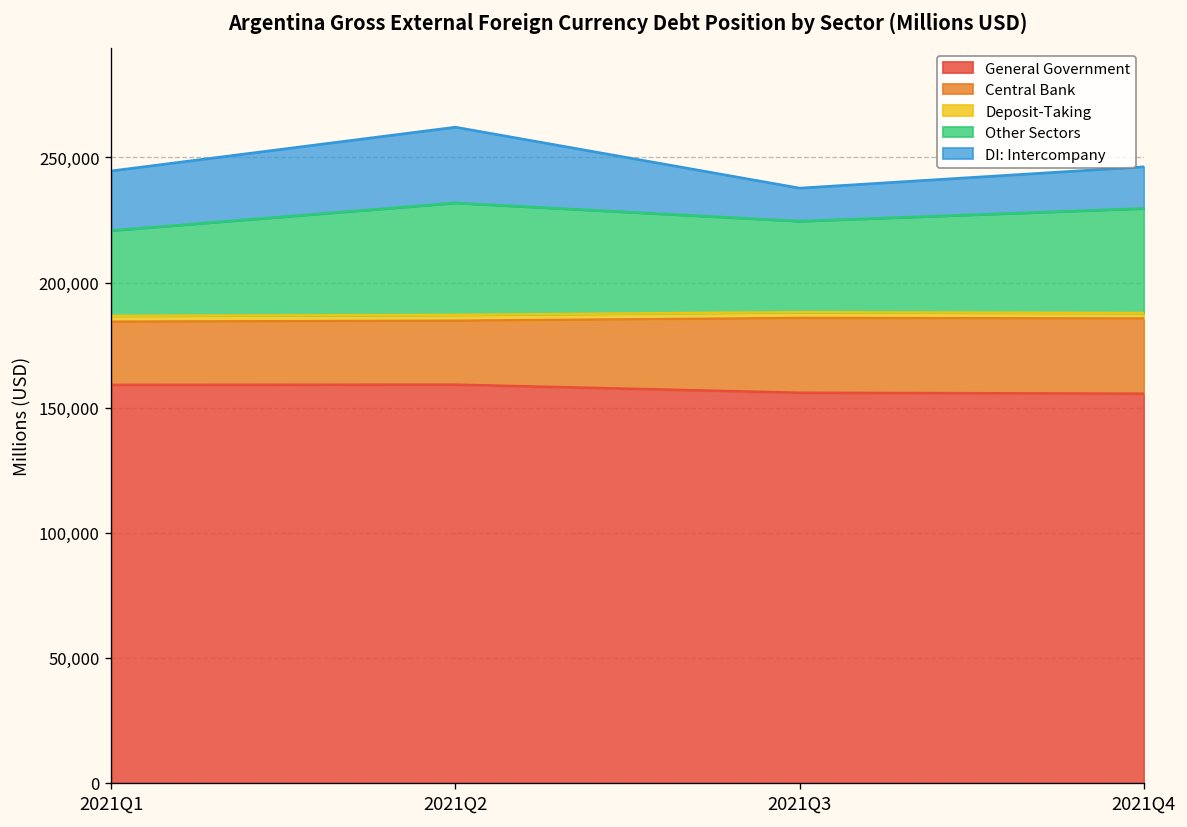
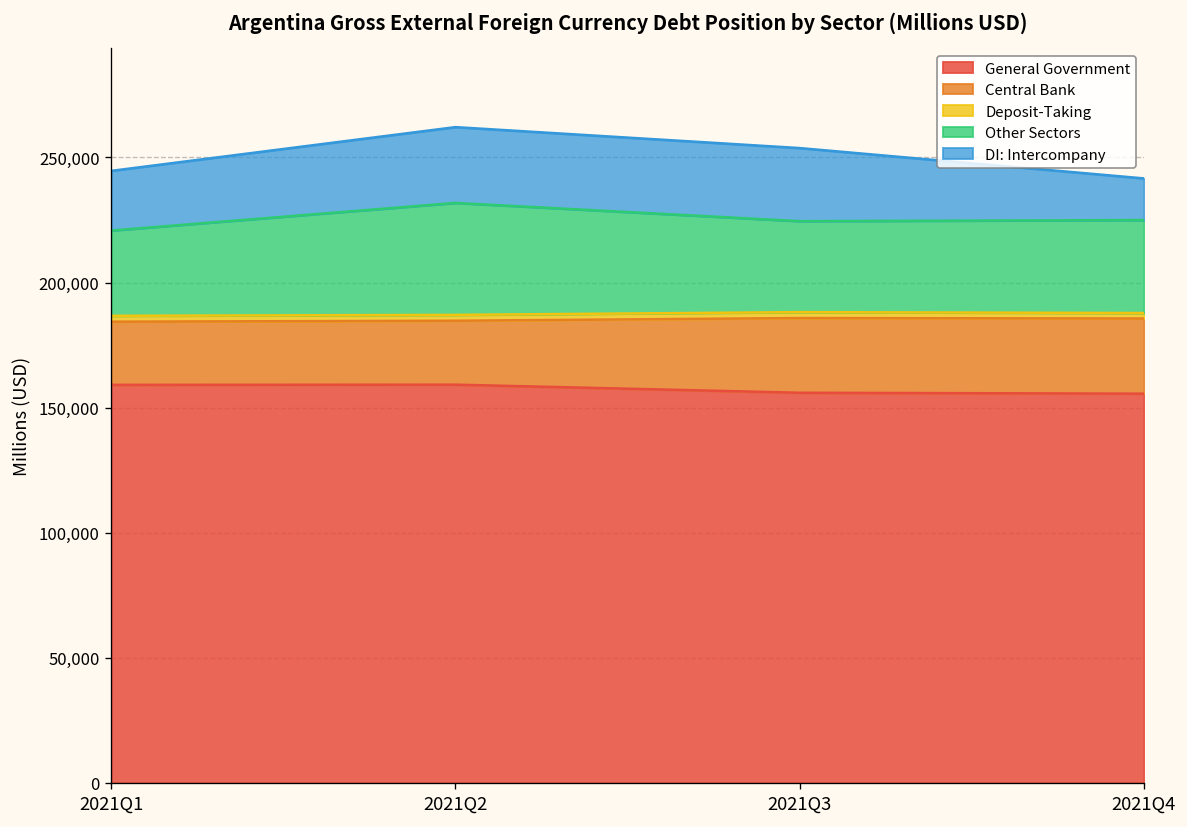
  {
    "Deposit-Taking": {
      "2021Q1": "2,000",
      "2021Q2": "2,000",
      "2021Q3": "2,000",
      "2021Q4": "2,000"
    },
    "Other Sectors": {
      "2021Q1": "34,000",
      "2021Q2": "45,000",
      "2021Q3": "36,000",
-     "2021Q4": "42,000"
+     "2021Q4": "37,000"
    },
    "DI: Intercompany": {
      "2021Q1": "24,000",
      "2021Q2": "30,000",
-     "2021Q3": "13,000",
+     "2021Q3": "29,000",
      "2021Q4": "17,000"
    }
  }
